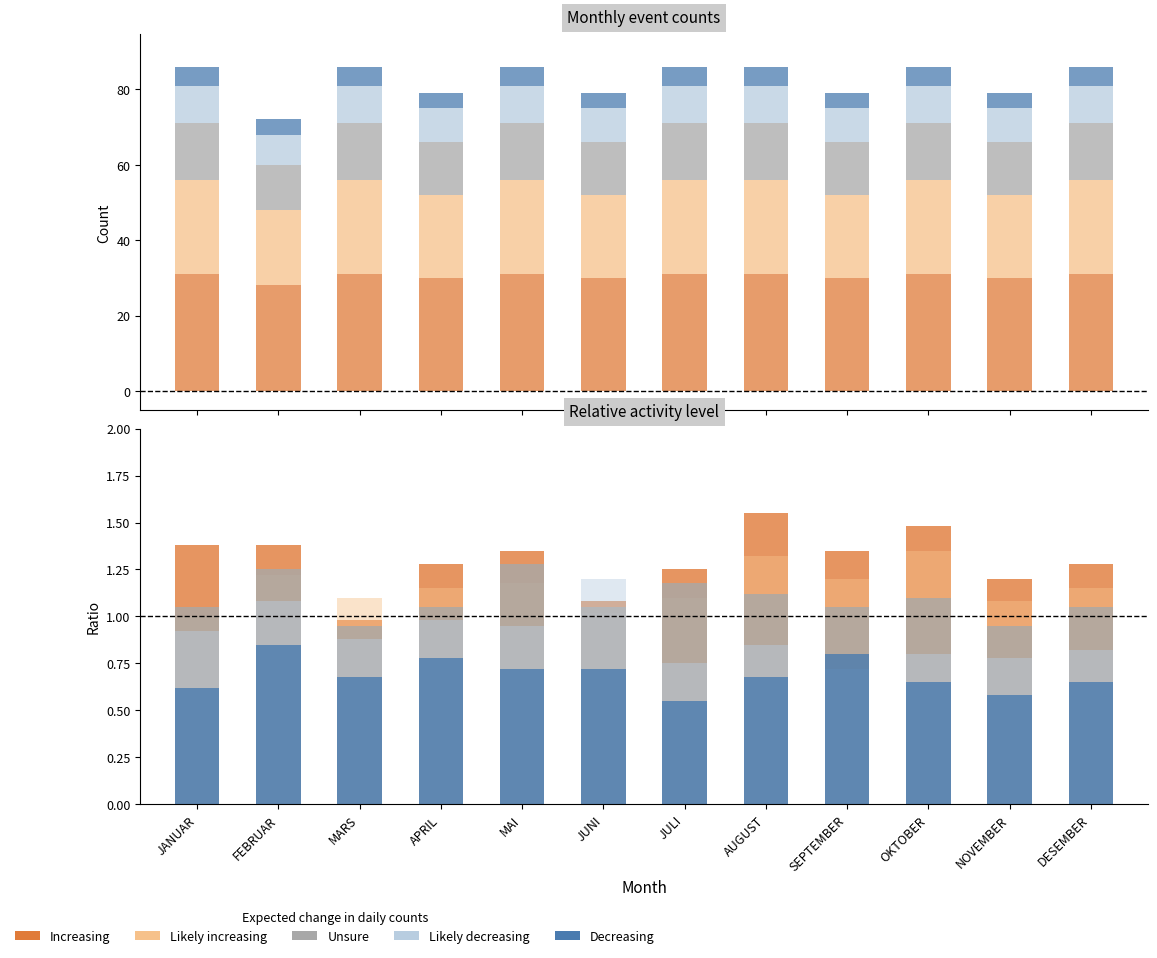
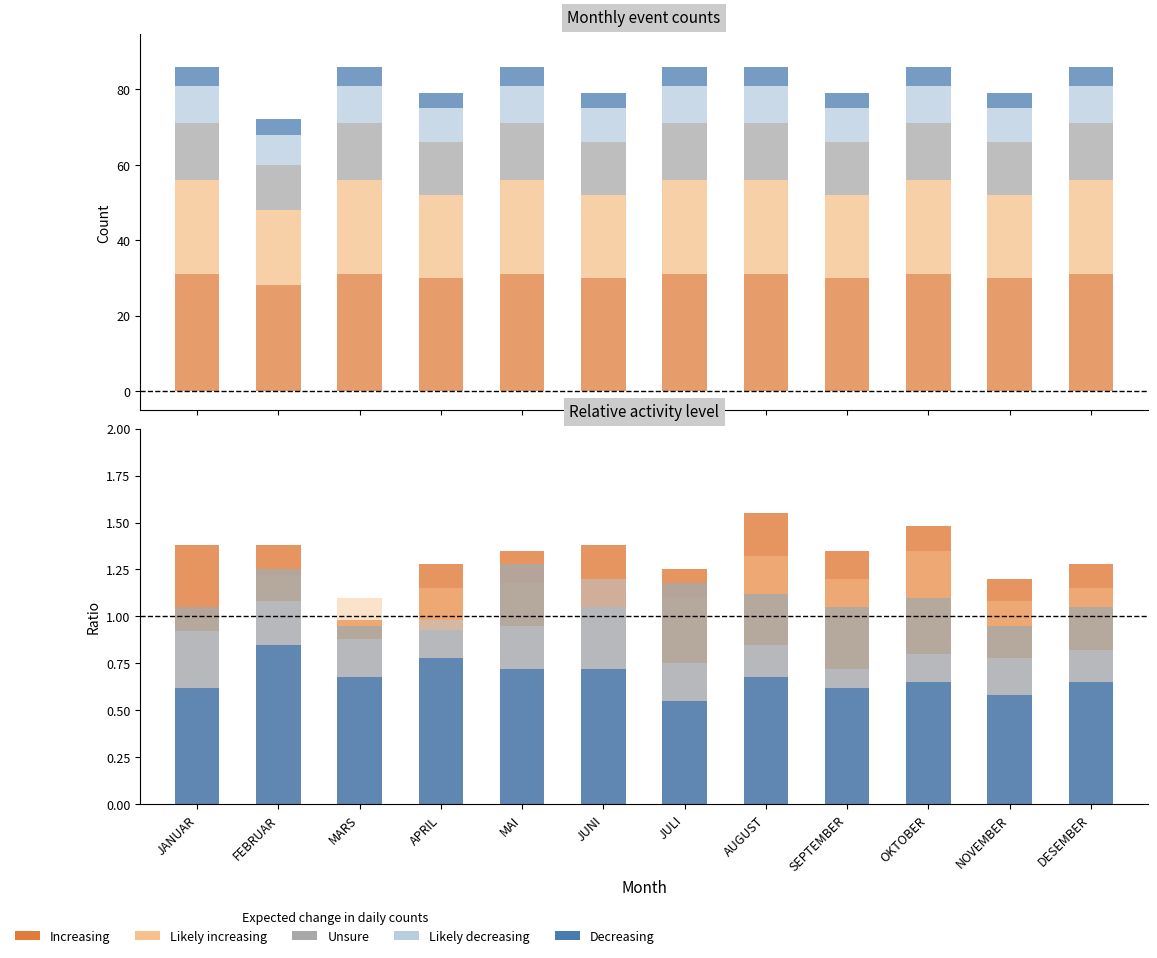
  {
    "Relative activity level": {
      "Increasing": {
        "JANUAR": 1.38,
        "FEBRUAR": 1.38,
        "APRIL": 1.28,
        "MAI": 1.35,
-       "JUNI": 1.08,
+       "JUNI": 1.38,
        "JULI": 1.25,
        "AUGUST": 1.55,
        "SEPTEMBER": 1.35,
        "OKTOBER": 1.48,
        "NOVEMBER": 1.20,
        "DESEMBER": 1.28
      },
      "Likely increasing": {
        "MARS": 1.10
      },
      "Unsure": {
-       "APRIL": 1.05
+       "APRIL": 0.93
      },
      "Decreasing": {
-       "SEPTEMBER": 0.80
+       "SEPTEMBER": 0.62
      }
    }
  }
